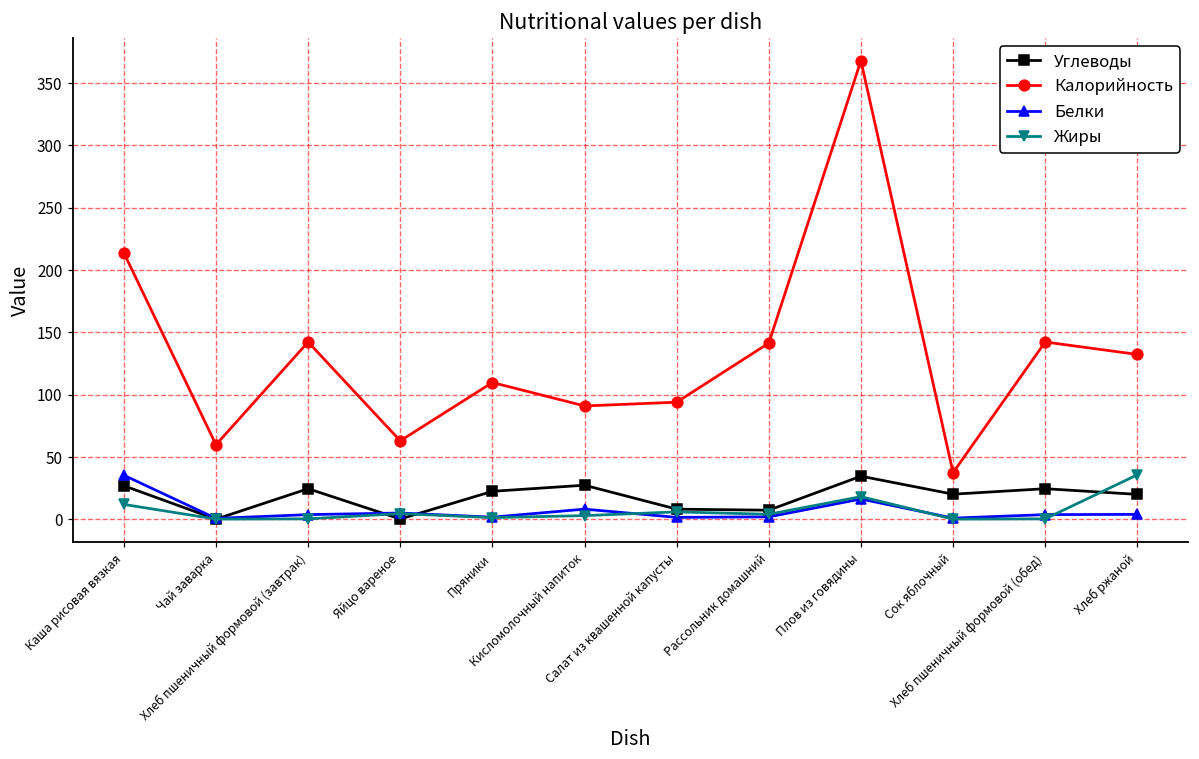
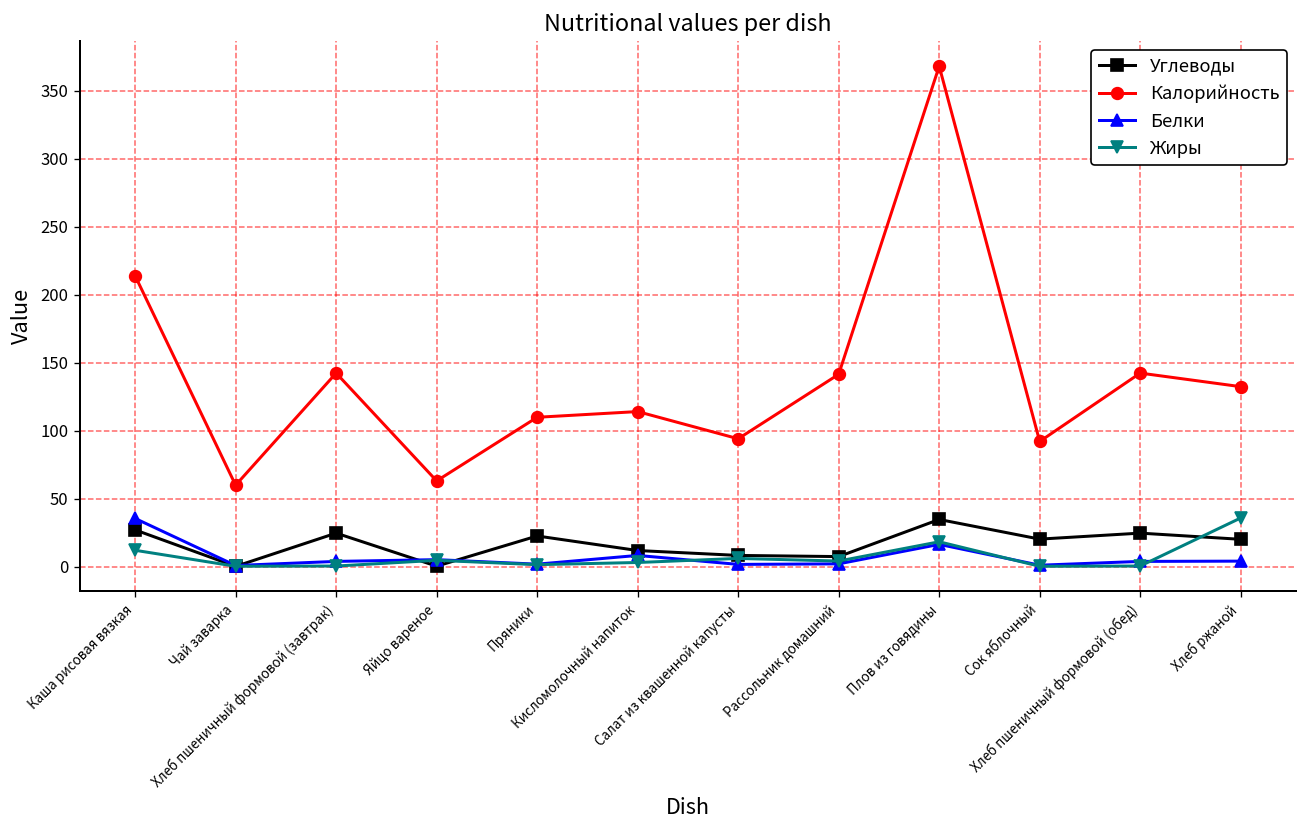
  {
    "Углеводы": {
      "Каша рисовая вязкая": 27,
      "Хлеб пшеничный формовой (завтрак)": 25,
      "Яйцо вареное": 0,
      "Пряники": 23,
-     "Кисломолочный напиток": 27,
+     "Кисломолочный напиток": 12,
      "Рассольник домашний": 7,
      "Плов из говядины": 35,
      "Сок яблочный": 20,
      "Хлеб пшеничный формовой (обед)": 25,
      "Хлеб ржаной": 20
    },
    "Калорийность": {
      "Каша рисовая вязкая": 214,
      "Чай заварка": 60,
      "Хлеб пшеничный формовой (завтрак)": 142,
      "Яйцо вареное": 63,
      "Пряники": 110,
-     "Кисломолочный напиток": 91,
+     "Кисломолочный напиток": 114,
      "Салат из квашенной капусты": 94,
      "Рассольник домашний": 141,
      "Плов из говядины": 368,
-     "Сок яблочный": 38,
+     "Сок яблочный": 92,
      "Хлеб пшеничный формовой (обед)": 142,
      "Хлеб ржаной": 132
    },
    "Белки": {
      "Каша рисовая вязкая": 35,
      "Хлеб пшеничный формовой (завтрак)": 4,
      "Кисломолочный напиток": 8,
      "Салат из квашенной капусты": 2,
      "Хлеб пшеничный формовой (обед)": 4,
      "Хлеб ржаной": 4
    },
    "Жиры": {
      "Каша рисовая вязкая": 12,
      "Хлеб пшеничный формовой (завтрак)": 0,
      "Кисломолочный напиток": 3,
      "Хлеб пшеничный формовой (обед)": 0,
      "Хлеб ржаной": 36
    }
  }
